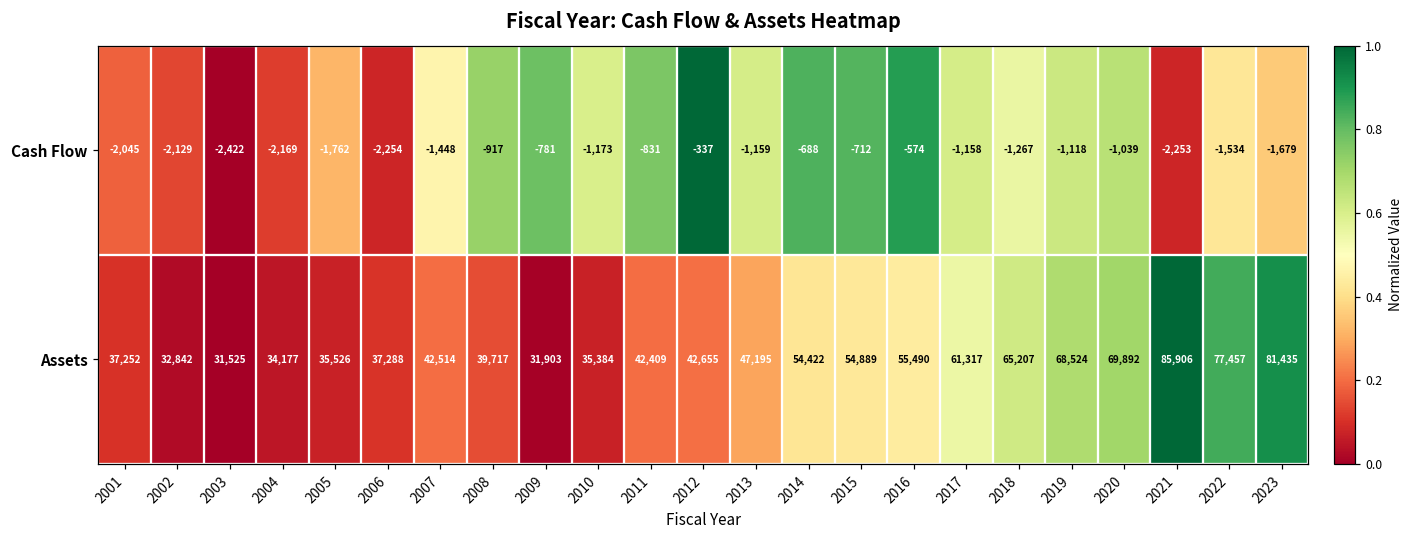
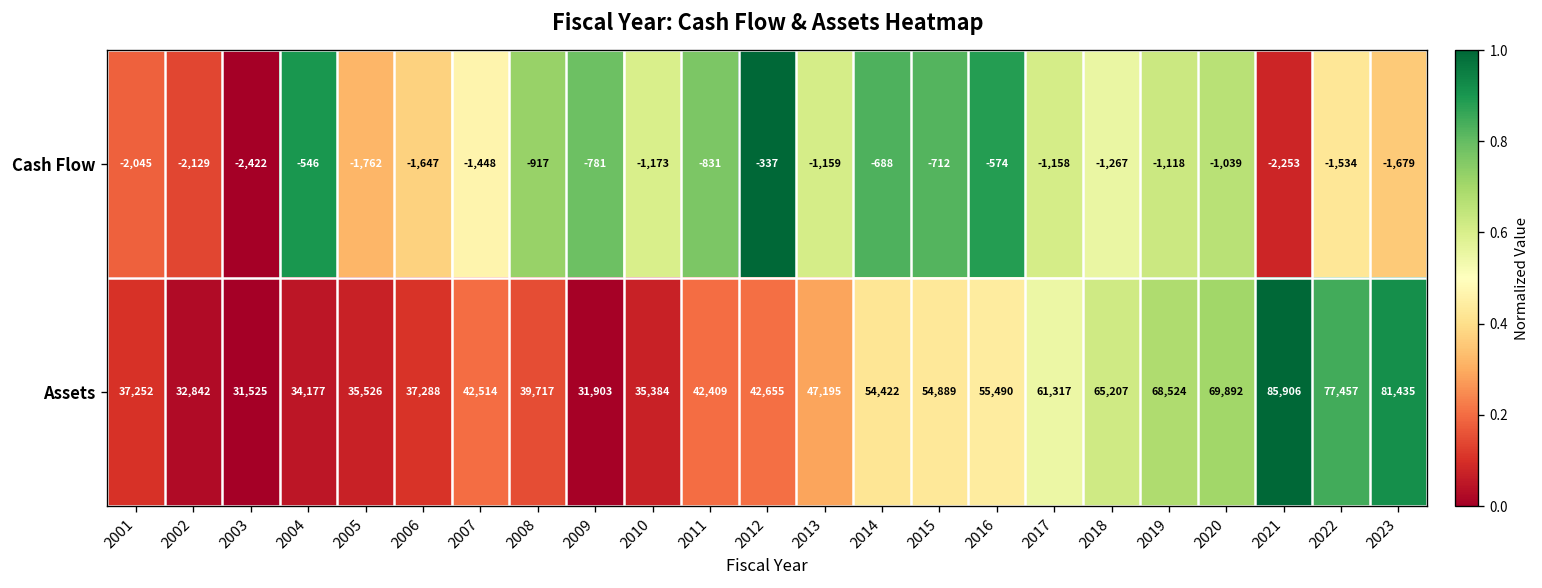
  {
    "Cash Flow": {
      "2001": "-2,045",
      "2002": "-2,129",
      "2003": "-2,422",
-     "2004": "-2,169",
+     "2004": "-546",
      "2005": "-1,762",
-     "2006": "-2,254",
+     "2006": "-1,647",
      "2007": "-1,448",
      "2008": "-917",
      "2009": "-781",
      "2010": "-1,173",
      "2011": "-831",
      "2012": "-337",
      "2013": "-1,159",
      "2014": "-688",
      "2015": "-712",
      "2016": "-574",
      "2017": "-1,158",
      "2018": "-1,267",
      "2019": "-1,118",
      "2020": "-1,039",
      "2021": "-2,253",
      "2022": "-1,534",
      "2023": "-1,679"
    },
    "Assets": {
      "2001": "37,252",
      "2002": "32,842",
      "2003": "31,525",
      "2004": "34,177",
      "2005": "35,526",
      "2006": "37,288",
      "2007": "42,514",
      "2008": "39,717",
      "2009": "31,903",
      "2010": "35,384",
      "2011": "42,409",
      "2012": "42,655",
      "2013": "47,195",
      "2014": "54,422",
      "2015": "54,889",
      "2016": "55,490",
      "2017": "61,317",
      "2018": "65,207",
      "2019": "68,524",
      "2020": "69,892",
      "2021": "85,906",
      "2022": "77,457",
      "2023": "81,435"
    }
  }
